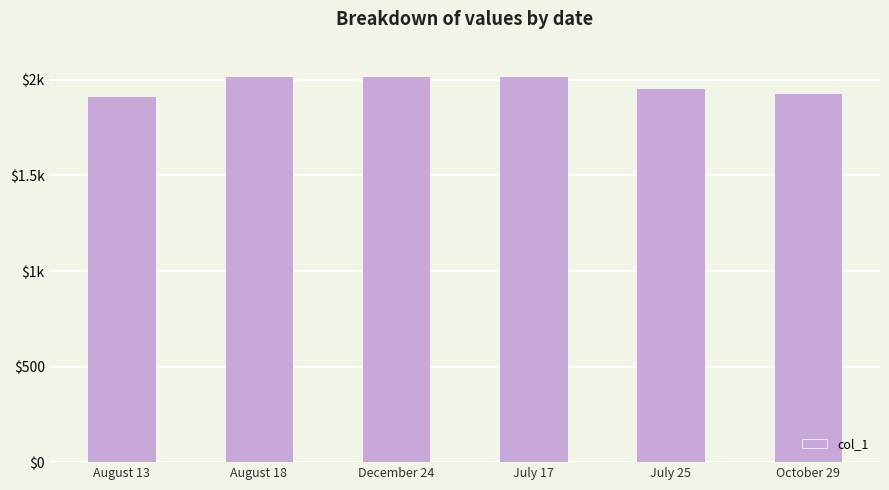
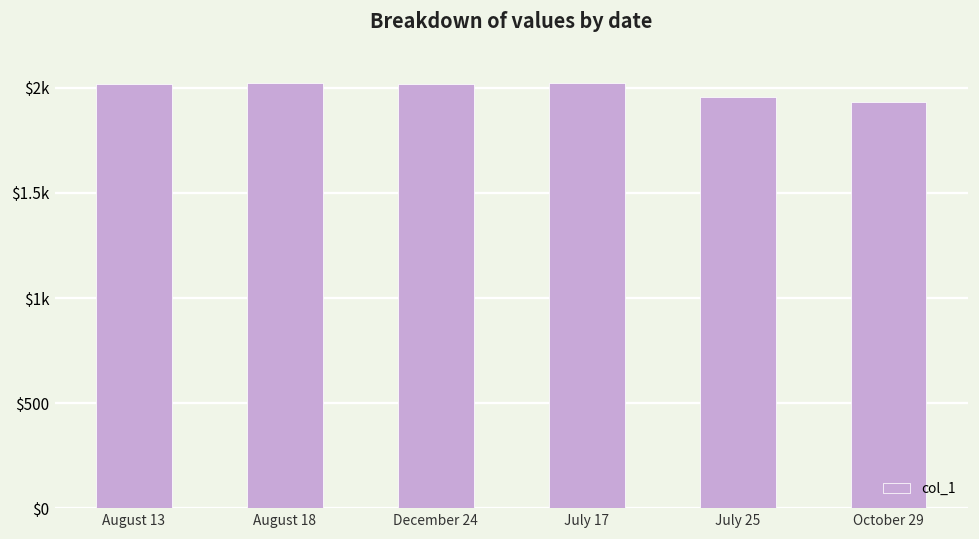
  {
-   "August 13": "$1920",
+   "August 13": "$2020",
    "August 18": "$2020",
    "December 24": "$2020",
    "July 17": "$2020",
    "July 25": "$1960",
    "October 29": "$1930"
  }
